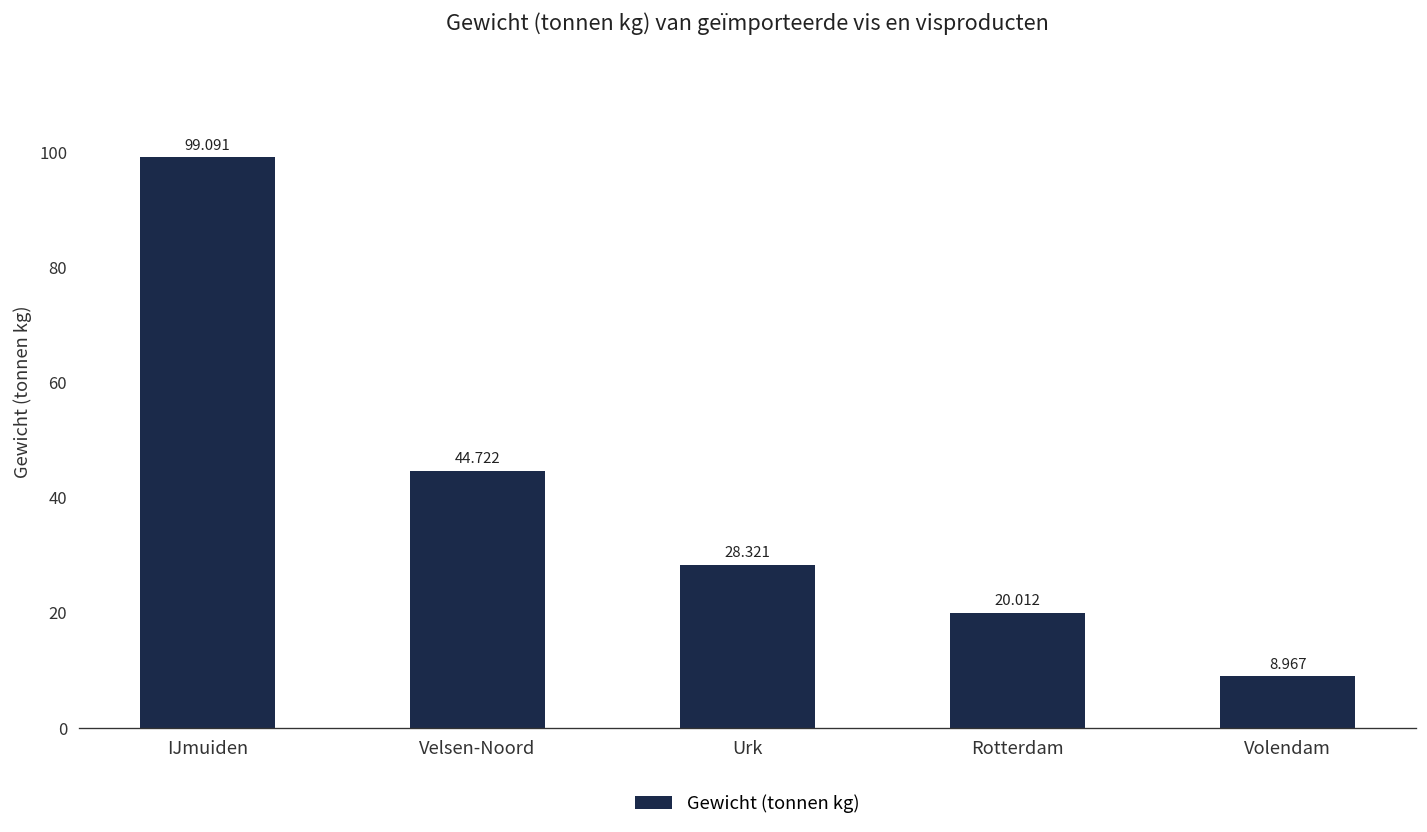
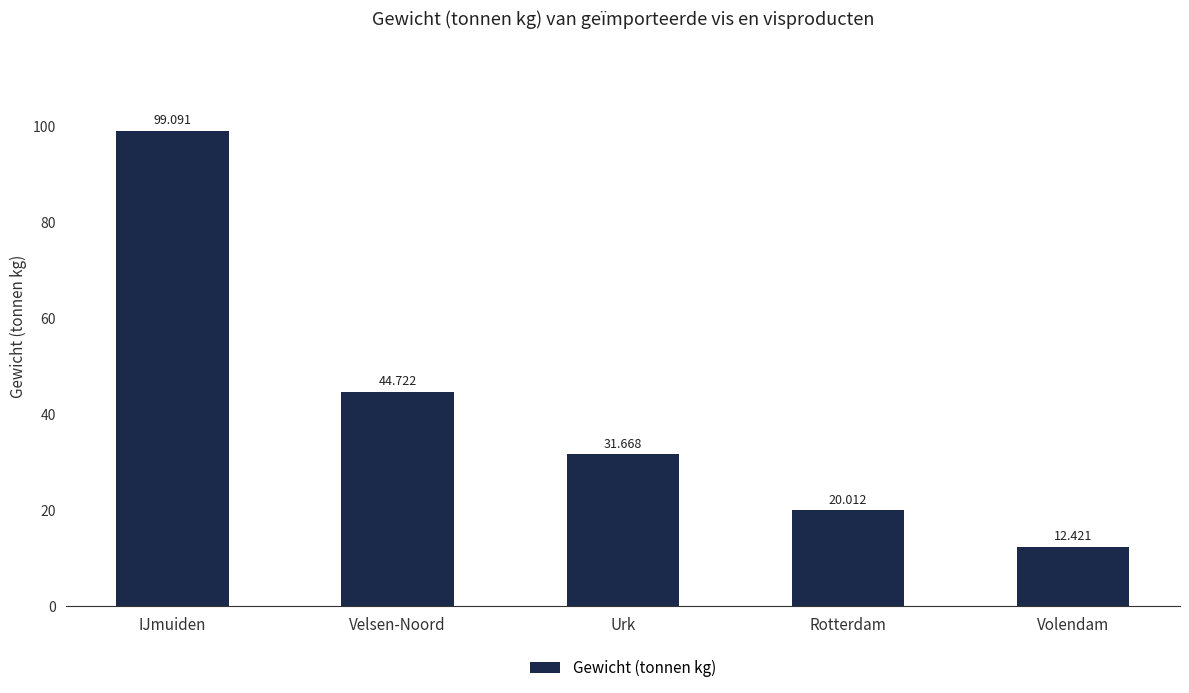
  {
    "IJmuiden": 99.091,
    "Velsen-Noord": 44.722,
-   "Urk": 28.321,
+   "Urk": 31.668,
    "Rotterdam": 20.012,
-   "Volendam": 8.967
+   "Volendam": 12.421
  }
